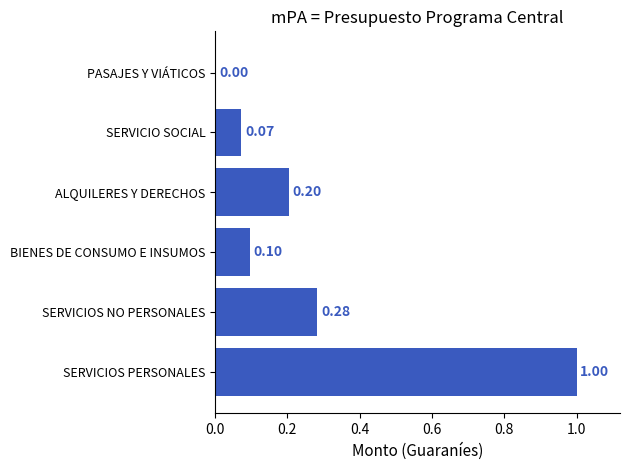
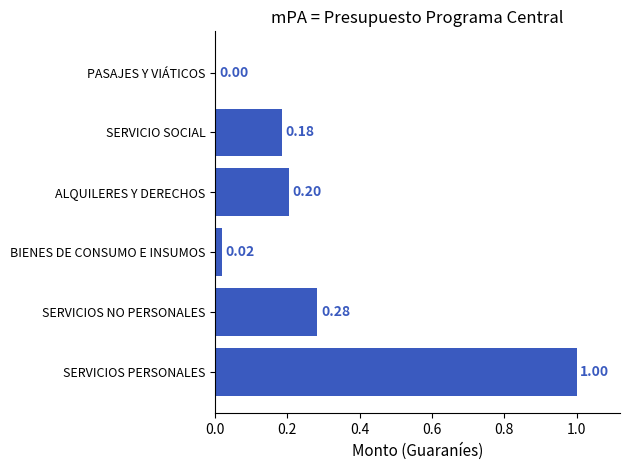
  {
    "PASAJES Y VIÁTICOS": 0.00,
-   "SERVICIO SOCIAL": 0.07,
+   "SERVICIO SOCIAL": 0.18,
    "ALQUILERES Y DERECHOS": 0.20,
-   "BIENES DE CONSUMO E INSUMOS": 0.10,
+   "BIENES DE CONSUMO E INSUMOS": 0.02,
    "SERVICIOS NO PERSONALES": 0.28,
    "SERVICIOS PERSONALES": 1.00
  }
